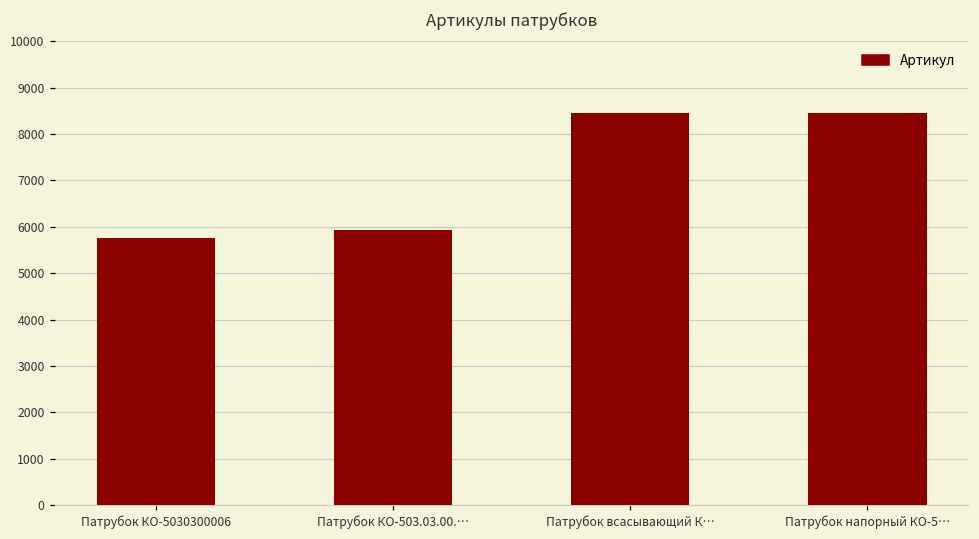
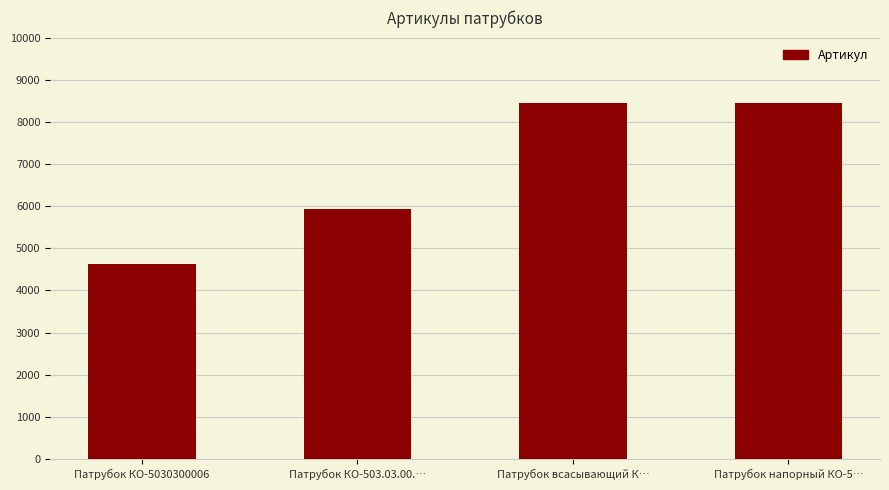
  {
-   "Патрубок КО-5030300006": 5700,
+   "Патрубок КО-5030300006": 4600,
    "Патрубок КО-503.03.00.…": 5900,
    "Патрубок всасывающий К…": 8500,
    "Патрубок напорный КО-5…": 8500
  }
